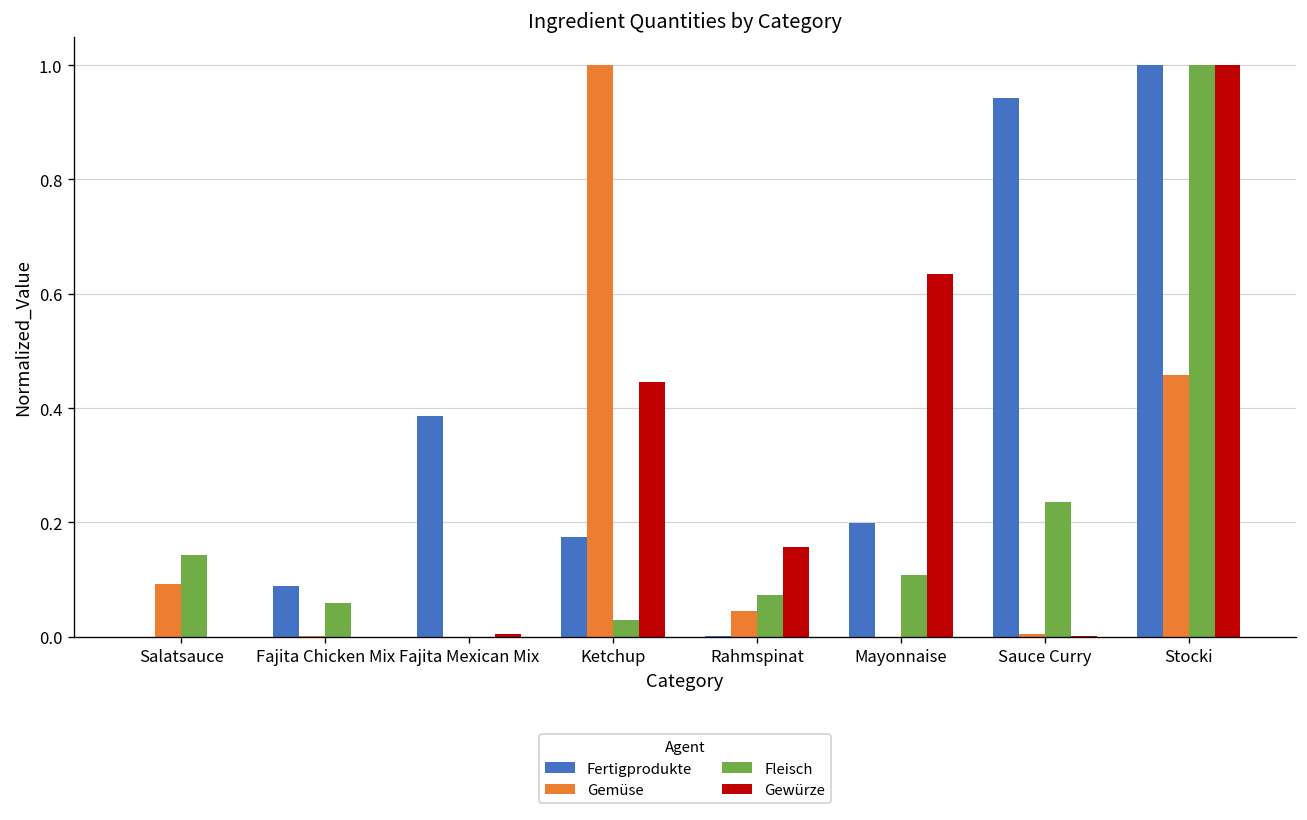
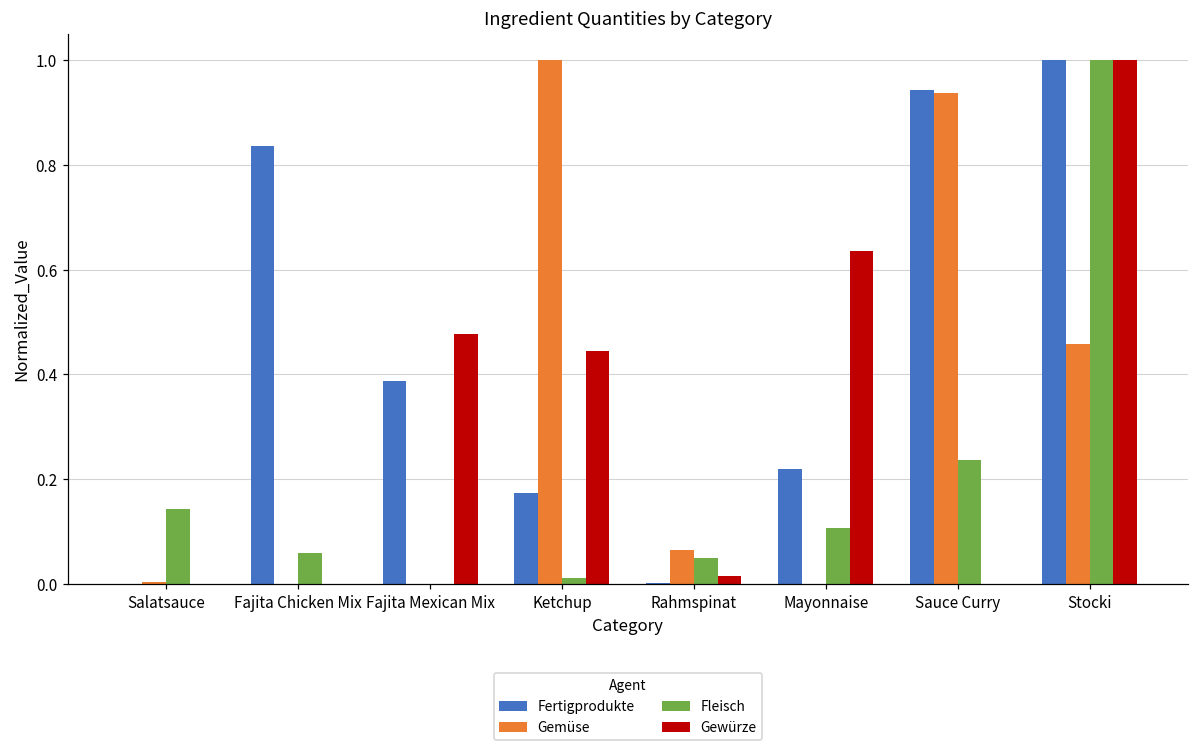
  {
    "Fertigprodukte": {
      "Salatsauce": 0.00,
-     "Fajita Chicken Mix": 0.09,
+     "Fajita Chicken Mix": 0.84,
      "Fajita Mexican Mix": 0.39,
      "Ketchup": 0.17,
-     "Mayonnaise": 0.20,
+     "Mayonnaise": 0.22,
      "Sauce Curry": 0.94,
      "Stocki": 1.00
    },
    "Gemüse": {
-     "Salatsauce": 0.09,
+     "Salatsauce": 0.00,
      "Ketchup": 1.00,
-     "Rahmspinat": 0.04,
+     "Rahmspinat": 0.07,
      "Mayonnaise": 0.00,
-     "Sauce Curry": 0.01,
+     "Sauce Curry": 0.94,
      "Stocki": 0.46
    },
    "Fleisch": {
      "Salatsauce": 0.14,
      "Fajita Chicken Mix": 0.06,
      "Fajita Mexican Mix": 0.00,
-     "Ketchup": 0.03,
-     "Rahmspinat": 0.07,
+     "Ketchup": 0.01,
+     "Rahmspinat": 0.05,
      "Mayonnaise": 0.11,
      "Sauce Curry": 0.24,
      "Stocki": 1.00
    },
    "Gewürze": {
      "Fajita Chicken Mix": 0.00,
-     "Fajita Mexican Mix": 0.01,
+     "Fajita Mexican Mix": 0.48,
      "Ketchup": 0.45,
-     "Rahmspinat": 0.16,
+     "Rahmspinat": 0.01,
      "Mayonnaise": 0.64,
      "Stocki": 1.00
    }
  }
